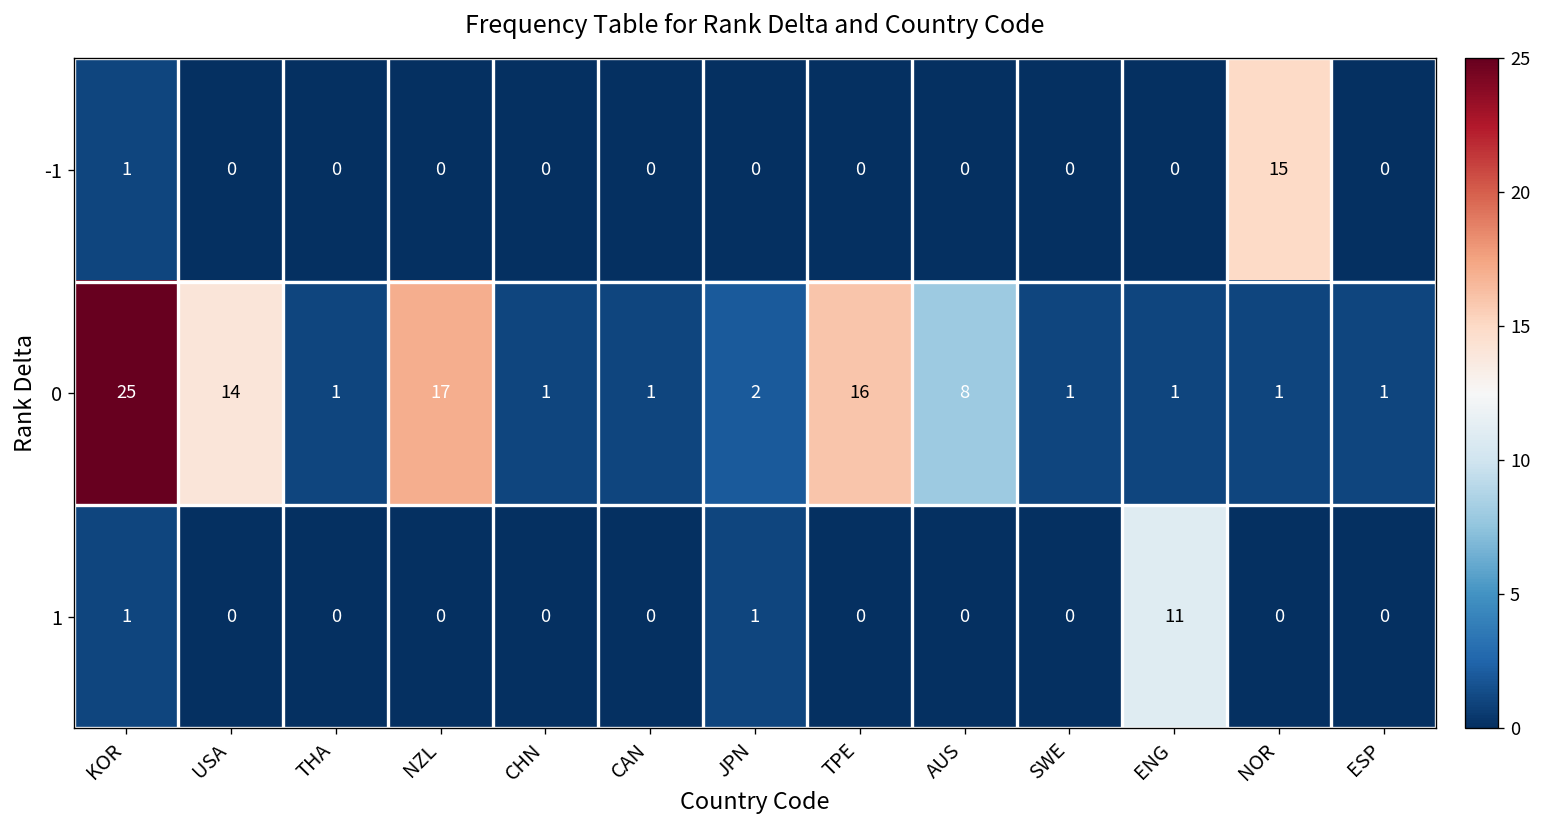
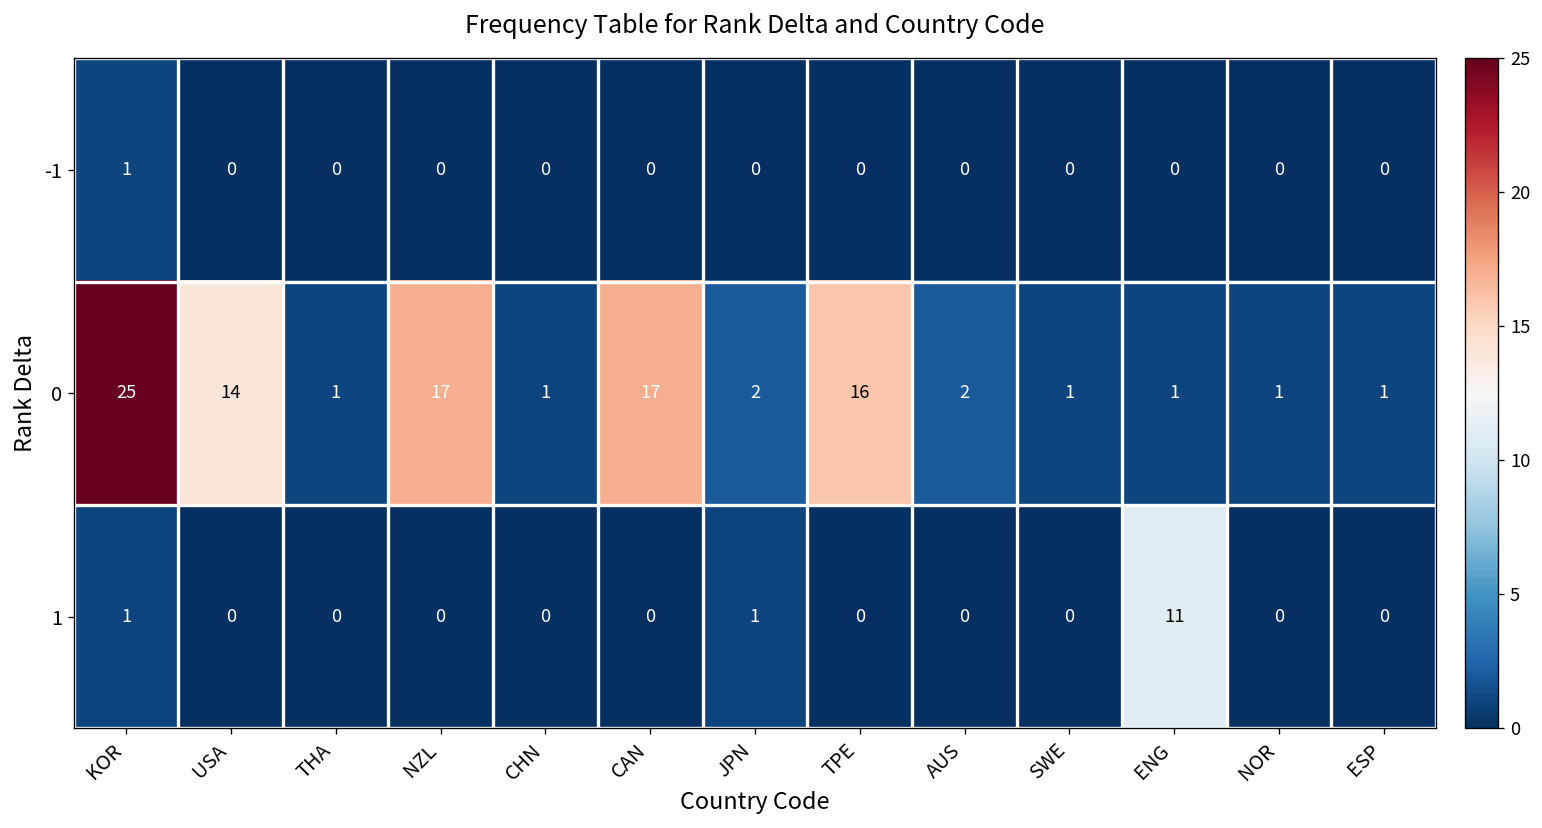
  {
    "-1": {
      "KOR": 1,
      "USA": 0,
      "THA": 0,
      "NZL": 0,
      "CHN": 0,
      "CAN": 0,
      "JPN": 0,
      "TPE": 0,
      "AUS": 0,
      "SWE": 0,
      "ENG": 0,
-     "NOR": 15,
+     "NOR": 0,
      "ESP": 0
    },
    "0": {
      "KOR": 25,
      "USA": 14,
      "THA": 1,
      "NZL": 17,
      "CHN": 1,
-     "CAN": 1,
+     "CAN": 17,
      "JPN": 2,
      "TPE": 16,
-     "AUS": 8,
+     "AUS": 2,
      "SWE": 1,
      "ENG": 1,
      "NOR": 1,
      "ESP": 1
    },
    "1": {
      "KOR": 1,
      "USA": 0,
      "THA": 0,
      "NZL": 0,
      "CHN": 0,
      "CAN": 0,
      "JPN": 1,
      "TPE": 0,
      "AUS": 0,
      "SWE": 0,
      "ENG": 11,
      "NOR": 0,
      "ESP": 0
    }
  }
